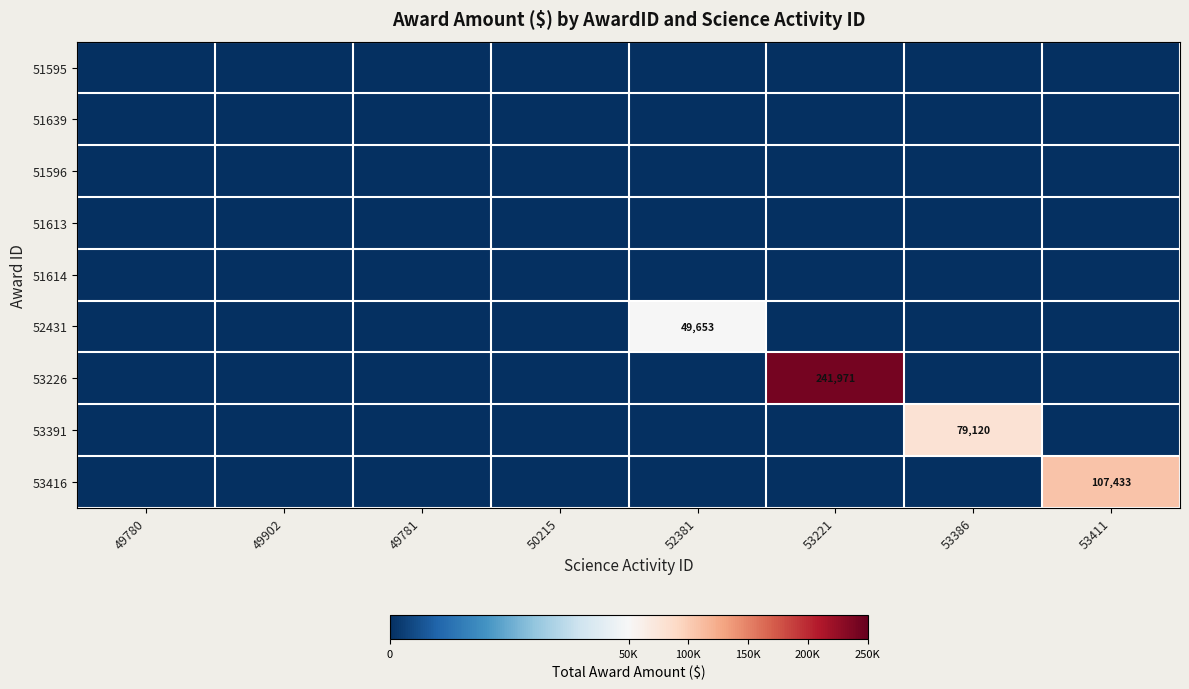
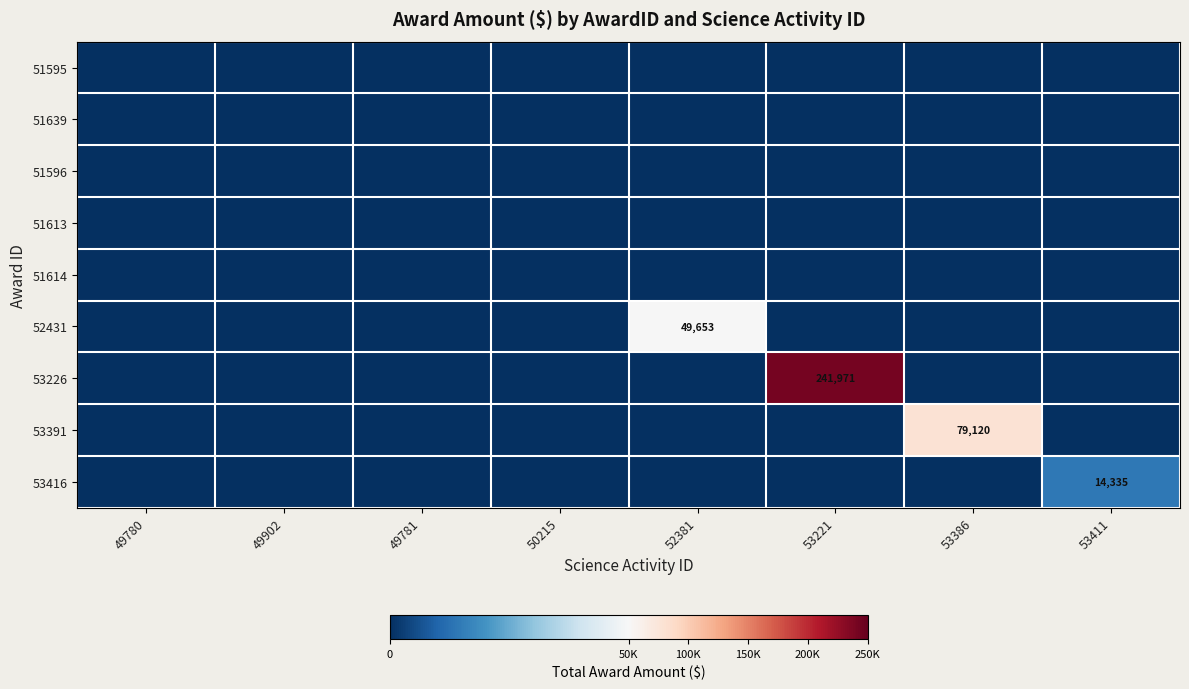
  {
    "52431": {
      "52381": "49,653"
    },
    "53226": {
      "53221": "241,971"
    },
    "53391": {
      "53386": "79,120"
    },
    "53416": {
-     "53411": "107,433"
+     "53411": "14,335"
    }
  }
